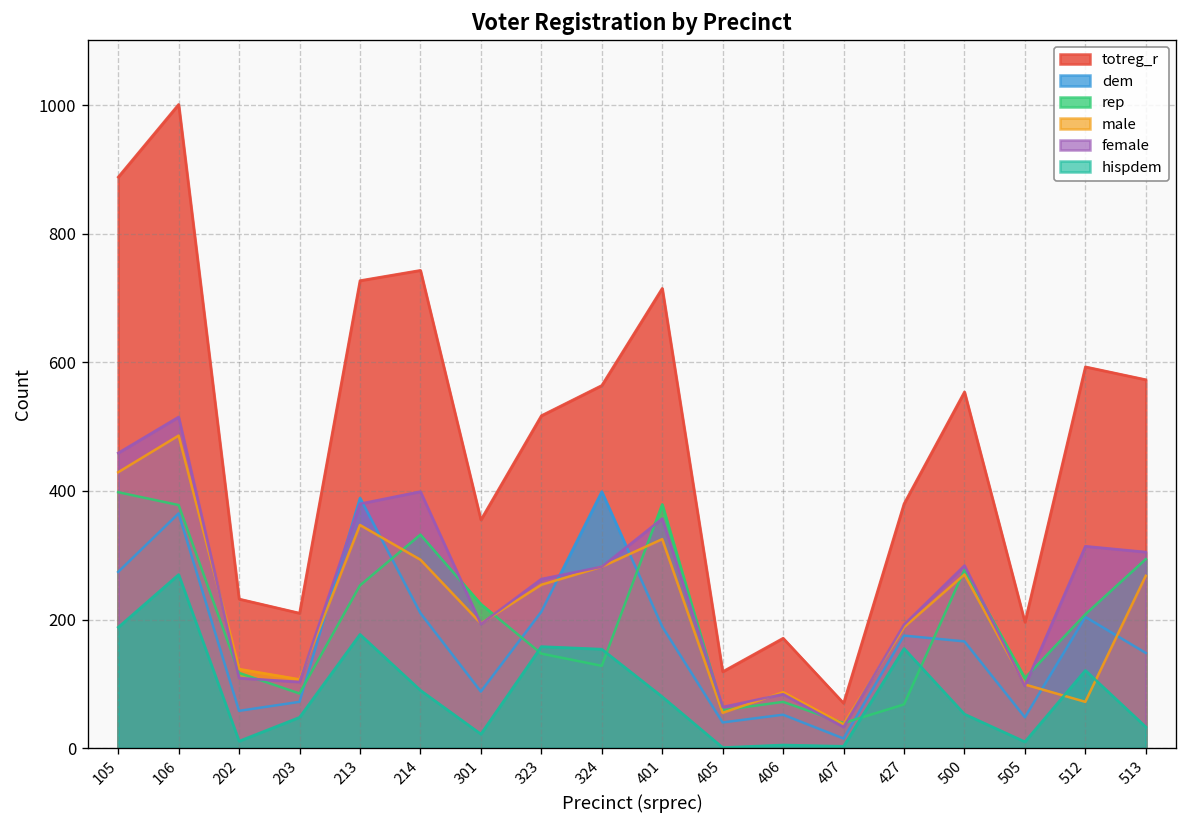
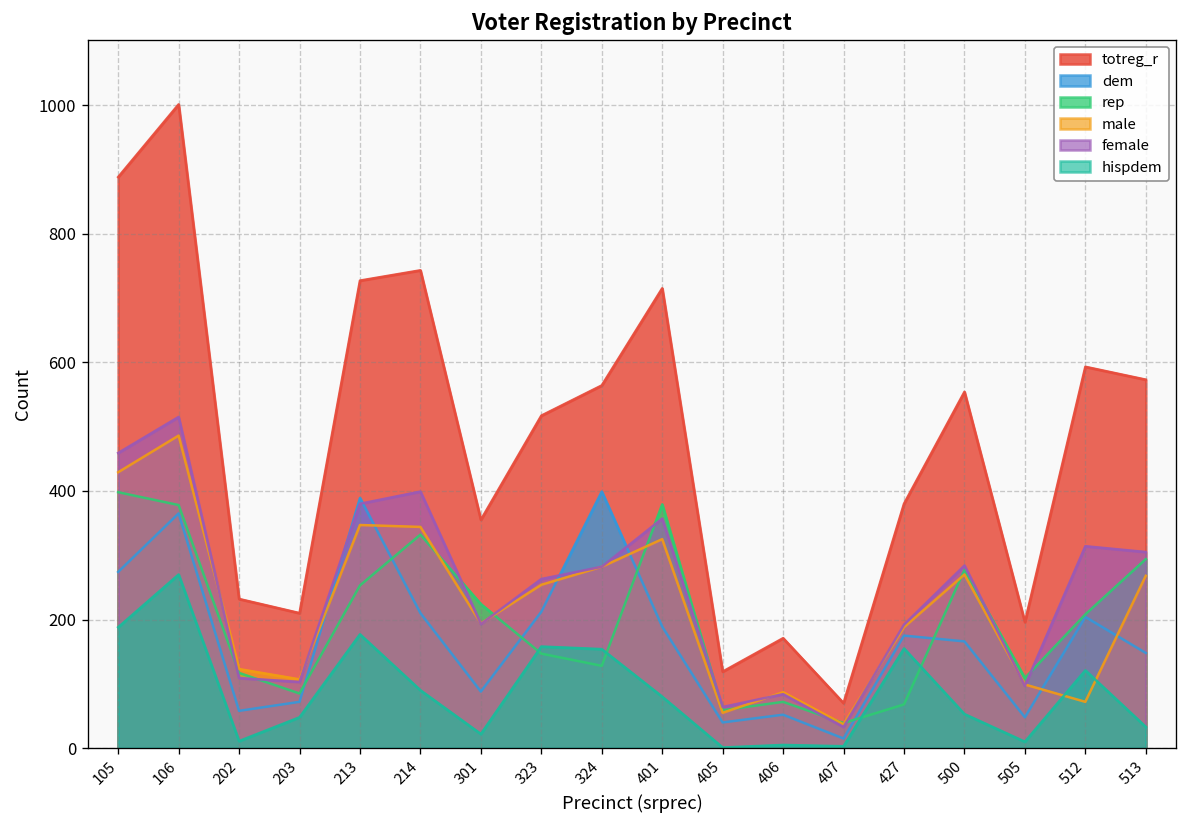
  {
    "totreg_r": {
      "105": 890,
      "106": 1000,
      "202": 230,
      "203": 210,
      "213": 730,
      "214": 740,
      "301": 360,
      "323": 520,
      "324": 560,
      "401": 720,
      "405": 120,
      "406": 170,
      "407": 70,
      "427": 380,
      "500": 550,
      "505": 200,
      "512": 590,
      "513": 570
    },
    "dem": {
      "105": 270,
      "106": 370,
      "202": 60,
      "203": 70,
      "213": 390,
      "214": 210,
      "301": 90,
      "323": 210,
      "324": 400,
      "401": 190,
      "405": 40,
      "406": 50,
      "407": 20,
      "427": 180,
      "500": 170,
      "505": 50,
      "513": 150
    },
    "male": {
      "105": 430,
      "106": 490,
      "202": 120,
      "213": 350,
-     "214": 290,
+     "214": 340,
      "323": 250,
      "401": 330,
      "500": 270,
      "512": 70,
      "513": 270
    },
    "female": {
      "105": 460,
      "106": 520,
      "202": 110,
      "213": 380,
      "214": 400,
      "323": 260,
      "401": 360,
      "405": 60,
      "500": 280,
      "512": 310,
      "513": 310
    }
  }
